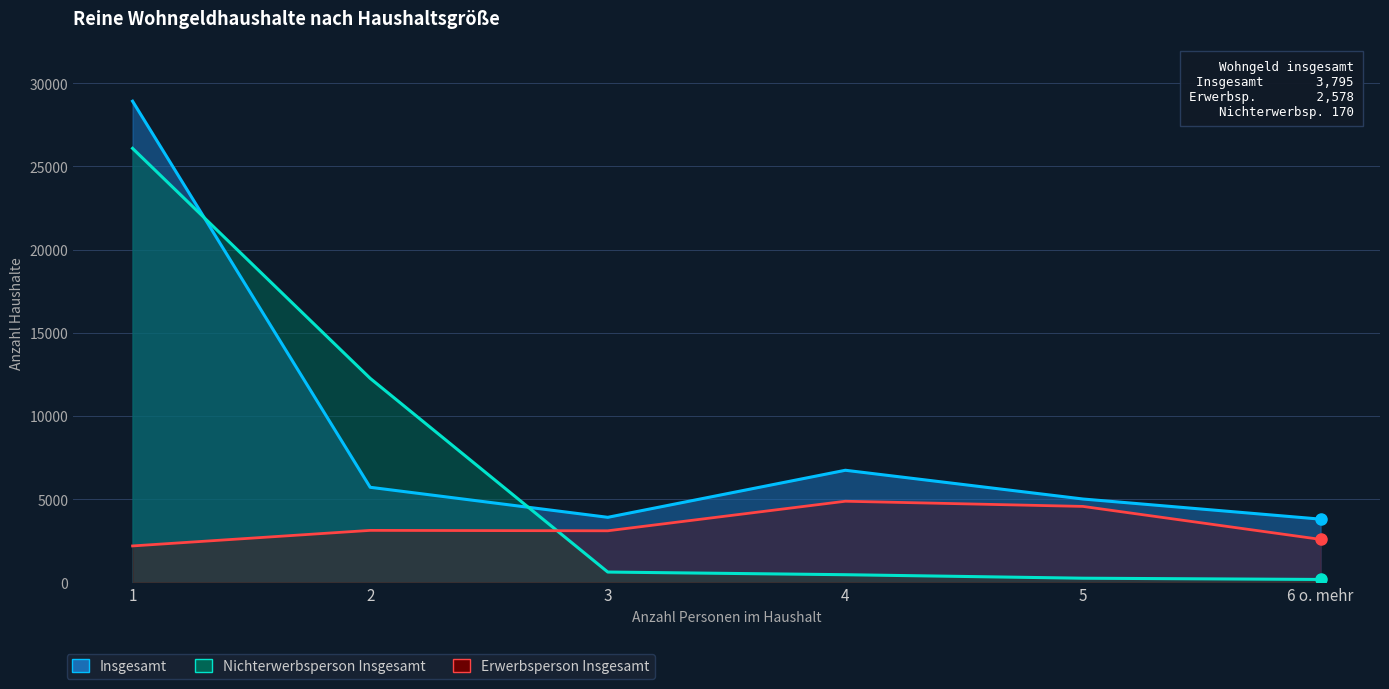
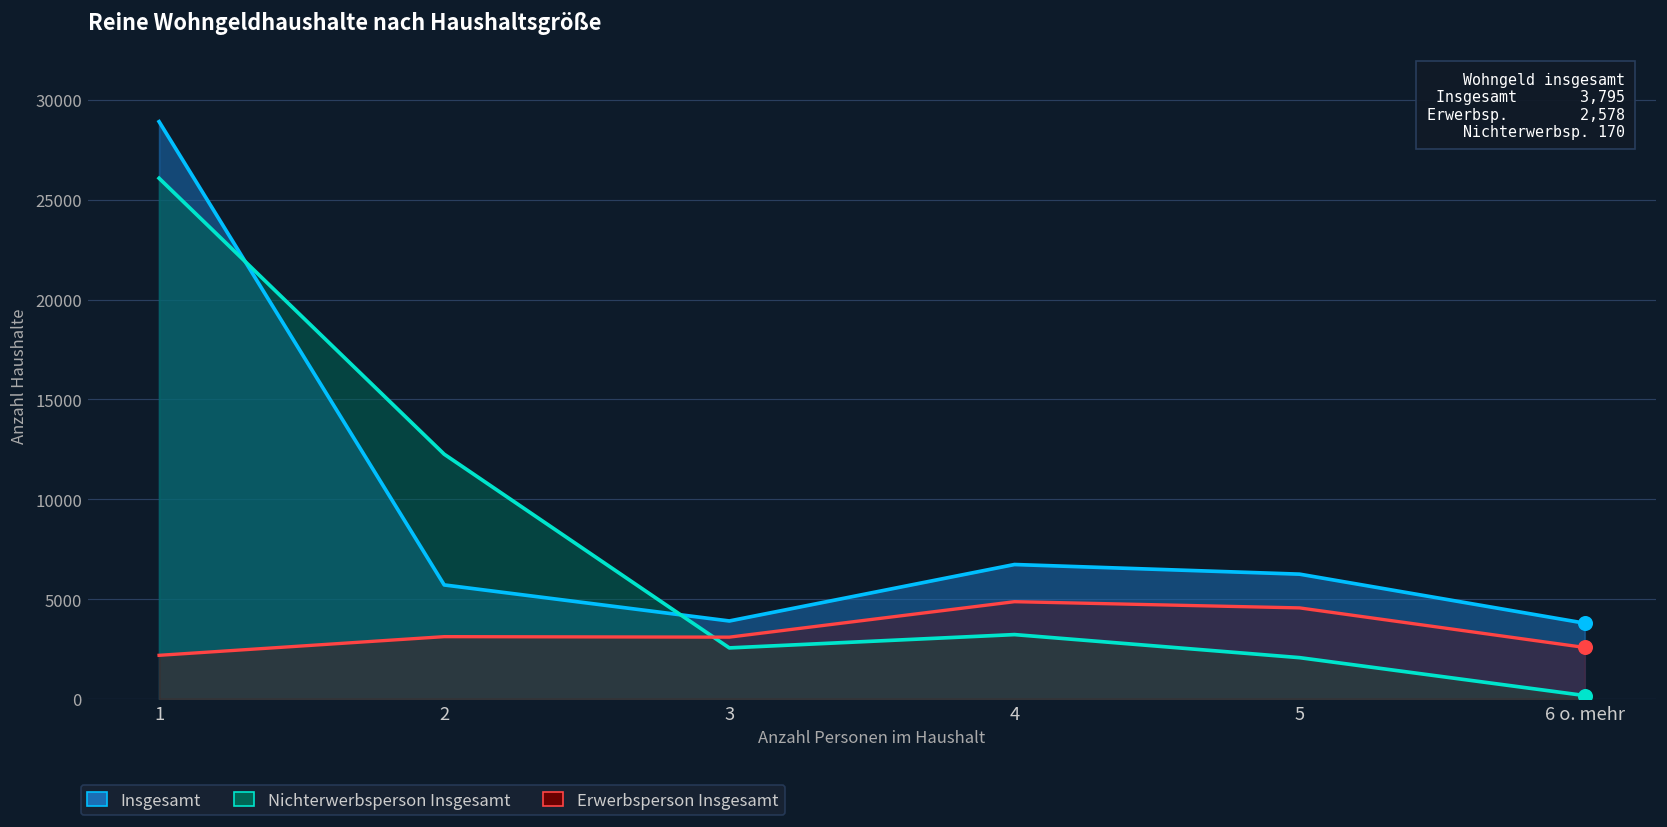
  {
    "Insgesamt": {
      "1": 28900,
      "2": 5700,
      "3": 3900,
      "4": 6700,
-     "5": 5000
+     "5": 6300
    },
    "Nichterwerbsperson Insgesamt": {
      "1": 26100,
      "2": 12300,
-     "3": 600,
-     "4": 500,
-     "5": 200
+     "3": 2600,
+     "4": 3200,
+     "5": 2100
    },
    "Erwerbsperson Insgesamt": {
      "1": 2200,
      "2": 3100,
      "3": 3100,
      "4": 4900,
      "5": 4600
    }
  }
